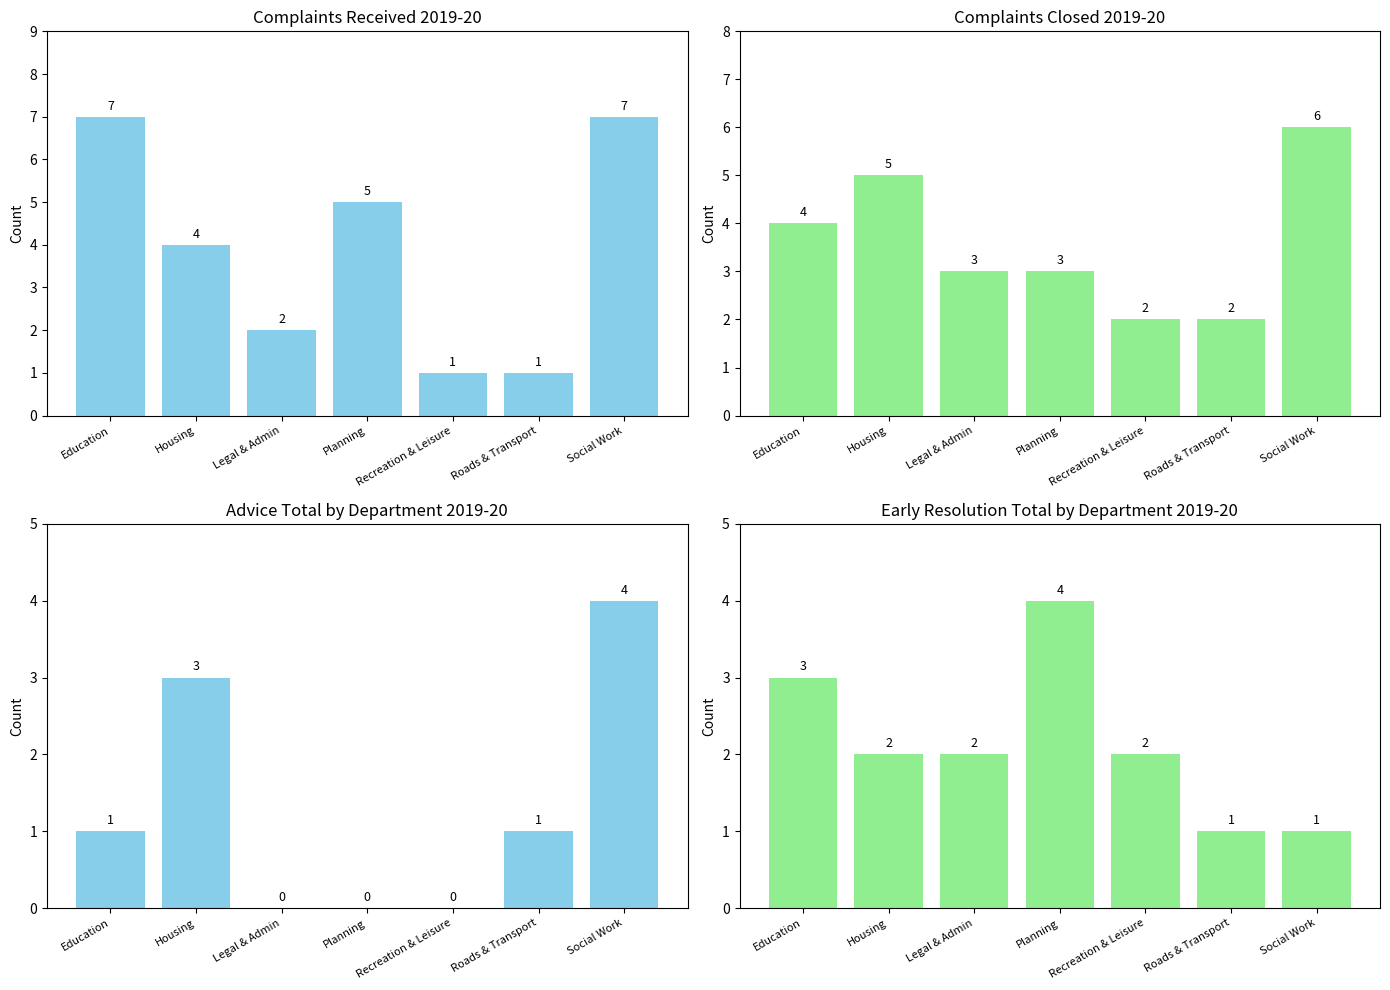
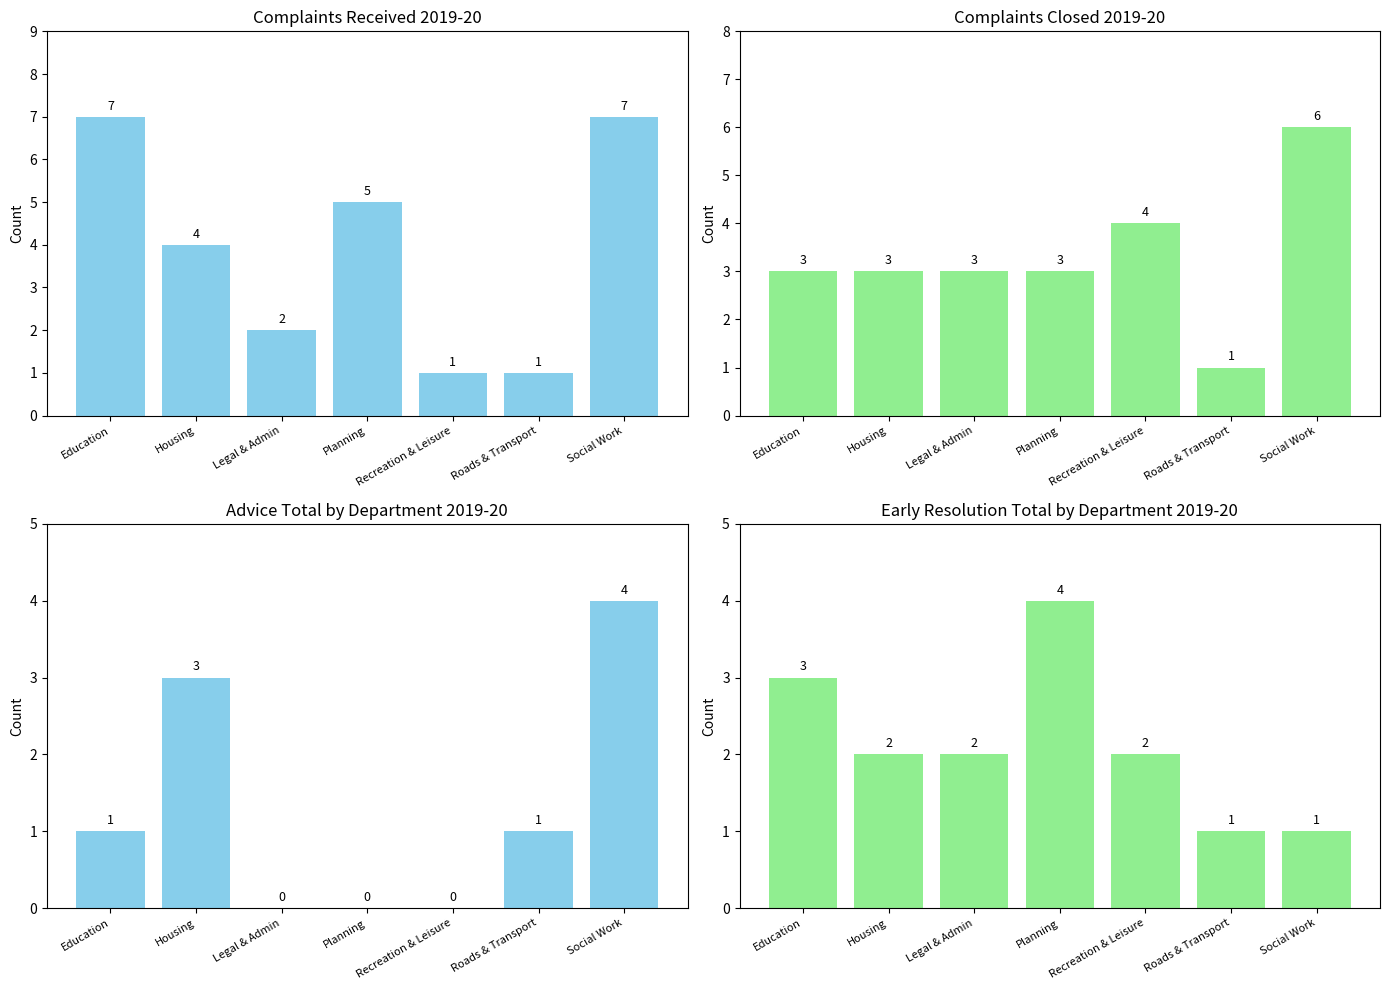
  {
    "Complaints Received 2019-20": {
      "Education": 7,
      "Housing": 4,
      "Legal & Admin": 2,
      "Planning": 5,
      "Recreation & Leisure": 1,
      "Roads & Transport": 1,
      "Social Work": 7
    },
    "Complaints Closed 2019-20": {
-     "Education": 4,
-     "Housing": 5,
+     "Education": 3,
+     "Housing": 3,
      "Legal & Admin": 3,
      "Planning": 3,
-     "Recreation & Leisure": 2,
-     "Roads & Transport": 2,
+     "Recreation & Leisure": 4,
+     "Roads & Transport": 1,
      "Social Work": 6
    },
    "Advice Total by Department 2019-20": {
      "Education": 1,
      "Housing": 3,
      "Legal & Admin": 0,
      "Planning": 0,
      "Recreation & Leisure": 0,
      "Roads & Transport": 1,
      "Social Work": 4
    },
    "Early Resolution Total by Department 2019-20": {
      "Education": 3,
      "Housing": 2,
      "Legal & Admin": 2,
      "Planning": 4,
      "Recreation & Leisure": 2,
      "Roads & Transport": 1,
      "Social Work": 1
    }
  }
